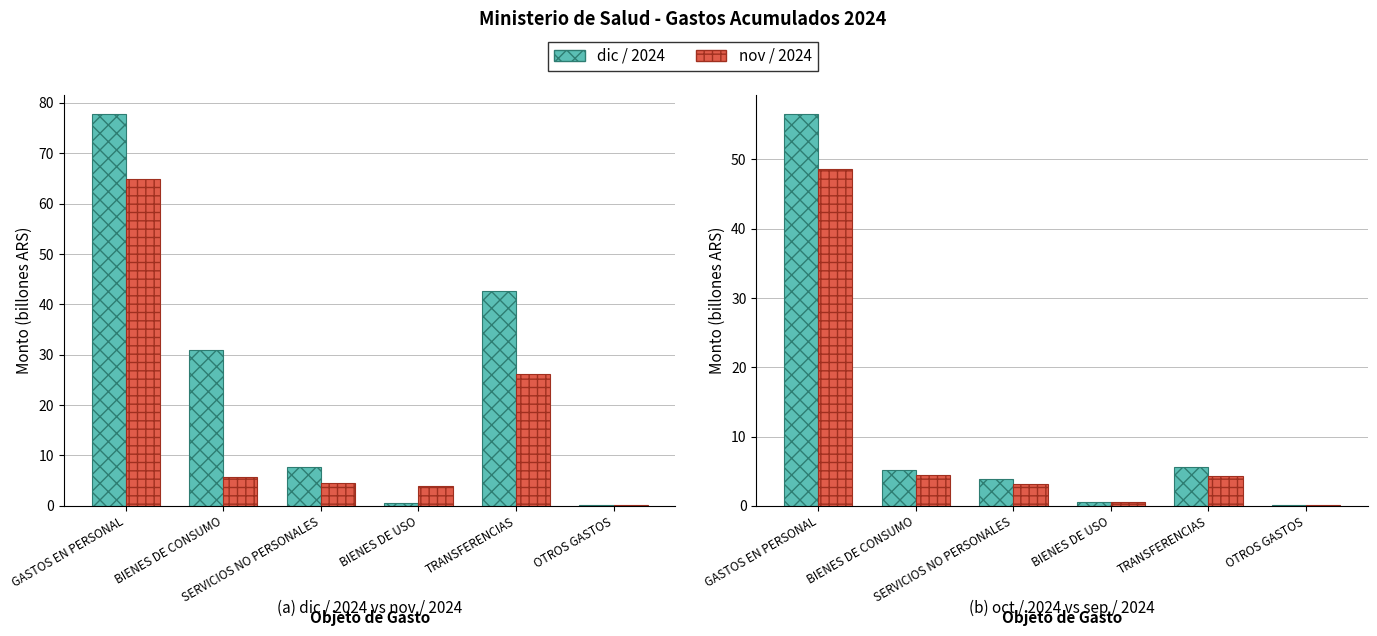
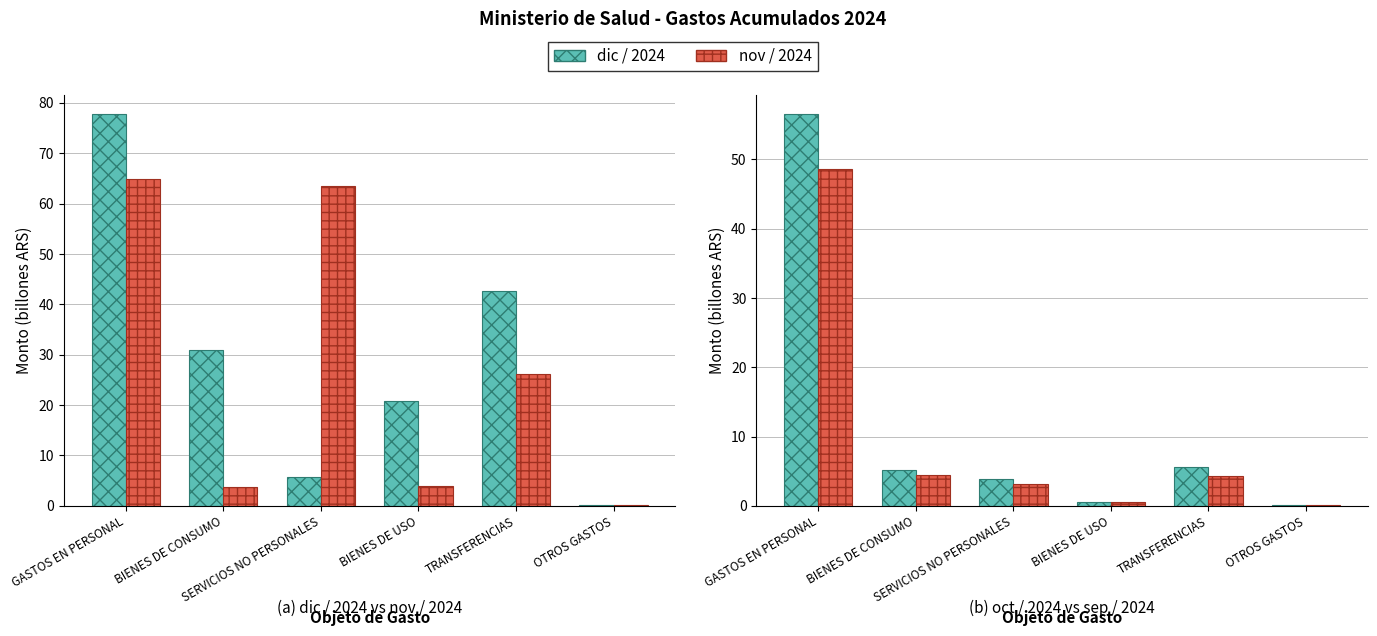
  {
    "(a) dic / 2024 vs nov / 2024": {
      "dic / 2024": {
        "GASTOS EN PERSONAL": 78,
        "BIENES DE CONSUMO": 31,
-       "SERVICIOS NO PERSONALES": 8,
-       "BIENES DE USO": 1,
+       "SERVICIOS NO PERSONALES": 6,
+       "BIENES DE USO": 21,
        "TRANSFERENCIAS": 43
      },
      "nov / 2024": {
        "GASTOS EN PERSONAL": 65,
-       "BIENES DE CONSUMO": 6,
-       "SERVICIOS NO PERSONALES": 5,
+       "BIENES DE CONSUMO": 4,
+       "SERVICIOS NO PERSONALES": 64,
        "BIENES DE USO": 4,
        "TRANSFERENCIAS": 26
      }
    }
  }
